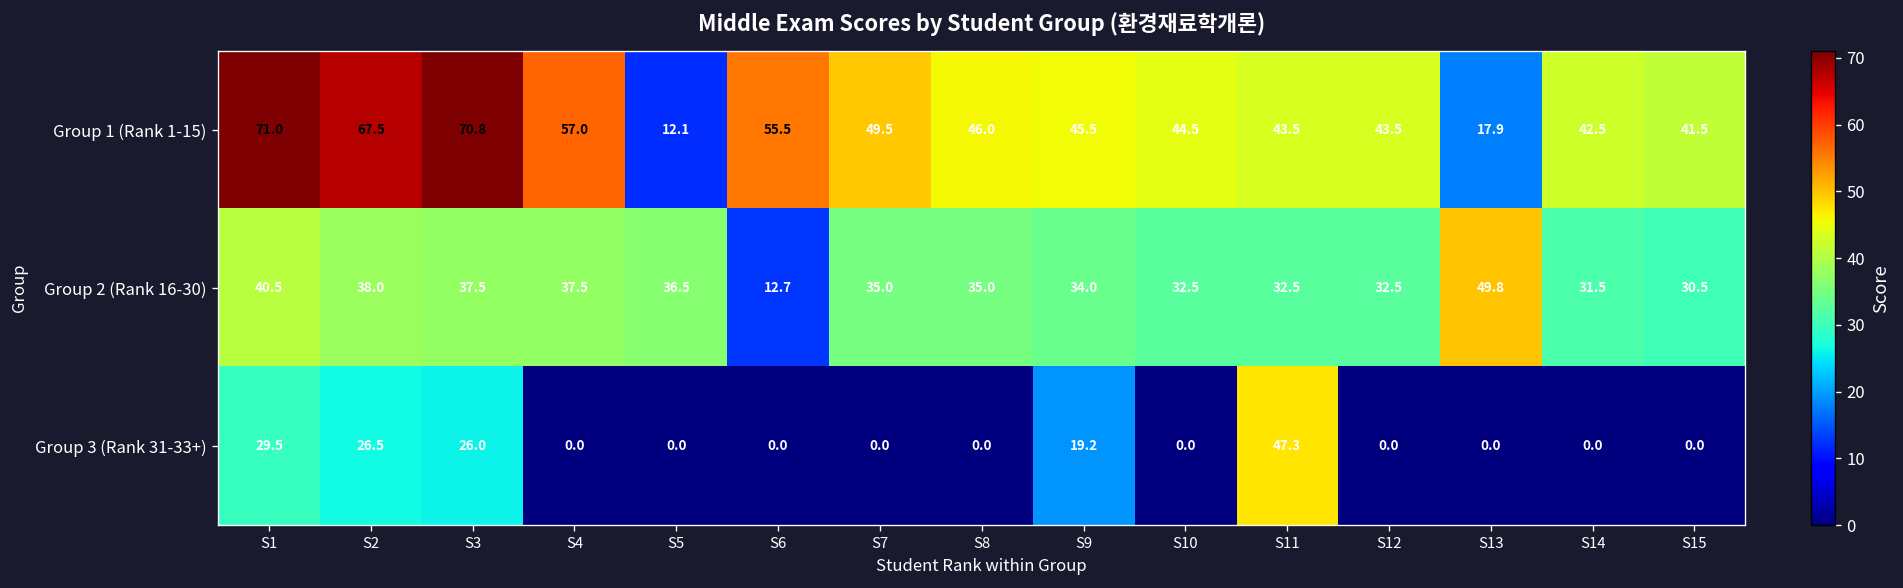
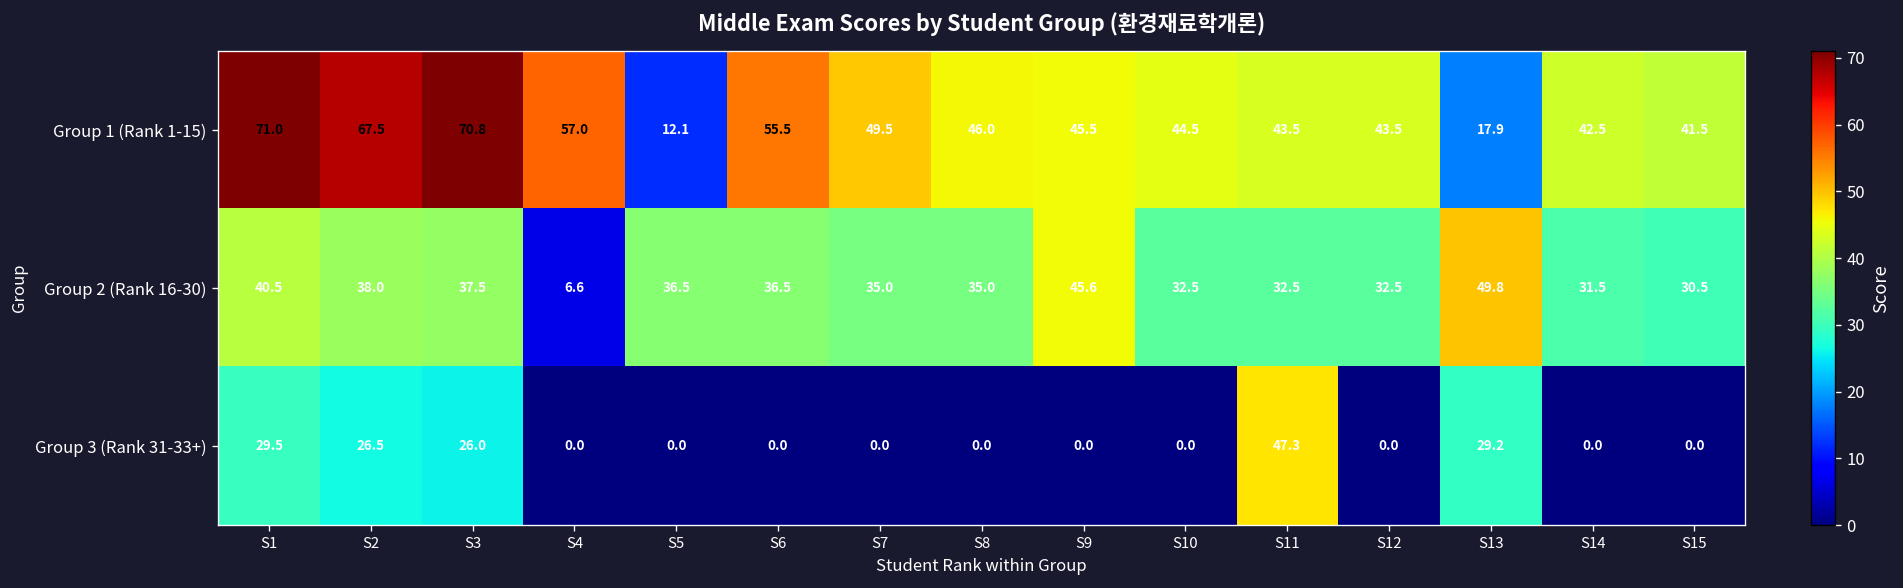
  {
    "Group 1 (Rank 1-15)": {
      "S1": 71.0,
      "S2": 67.5,
      "S3": 70.8,
      "S4": 57.0,
      "S5": 12.1,
      "S6": 55.5,
      "S7": 49.5,
      "S8": 46.0,
      "S9": 45.5,
      "S10": 44.5,
      "S11": 43.5,
      "S12": 43.5,
      "S13": 17.9,
      "S14": 42.5,
      "S15": 41.5
    },
    "Group 2 (Rank 16-30)": {
      "S1": 40.5,
      "S2": 38.0,
      "S3": 37.5,
-     "S4": 37.5,
+     "S4": 6.6,
      "S5": 36.5,
-     "S6": 12.7,
+     "S6": 36.5,
      "S7": 35.0,
      "S8": 35.0,
-     "S9": 34.0,
+     "S9": 45.6,
      "S10": 32.5,
      "S11": 32.5,
      "S12": 32.5,
      "S13": 49.8,
      "S14": 31.5,
      "S15": 30.5
    },
    "Group 3 (Rank 31-33+)": {
      "S1": 29.5,
      "S2": 26.5,
      "S3": 26.0,
      "S4": 0.0,
      "S5": 0.0,
      "S6": 0.0,
      "S7": 0.0,
      "S8": 0.0,
-     "S9": 19.2,
+     "S9": 0.0,
      "S10": 0.0,
      "S11": 47.3,
      "S12": 0.0,
-     "S13": 0.0,
+     "S13": 29.2,
      "S14": 0.0,
      "S15": 0.0
    }
  }
